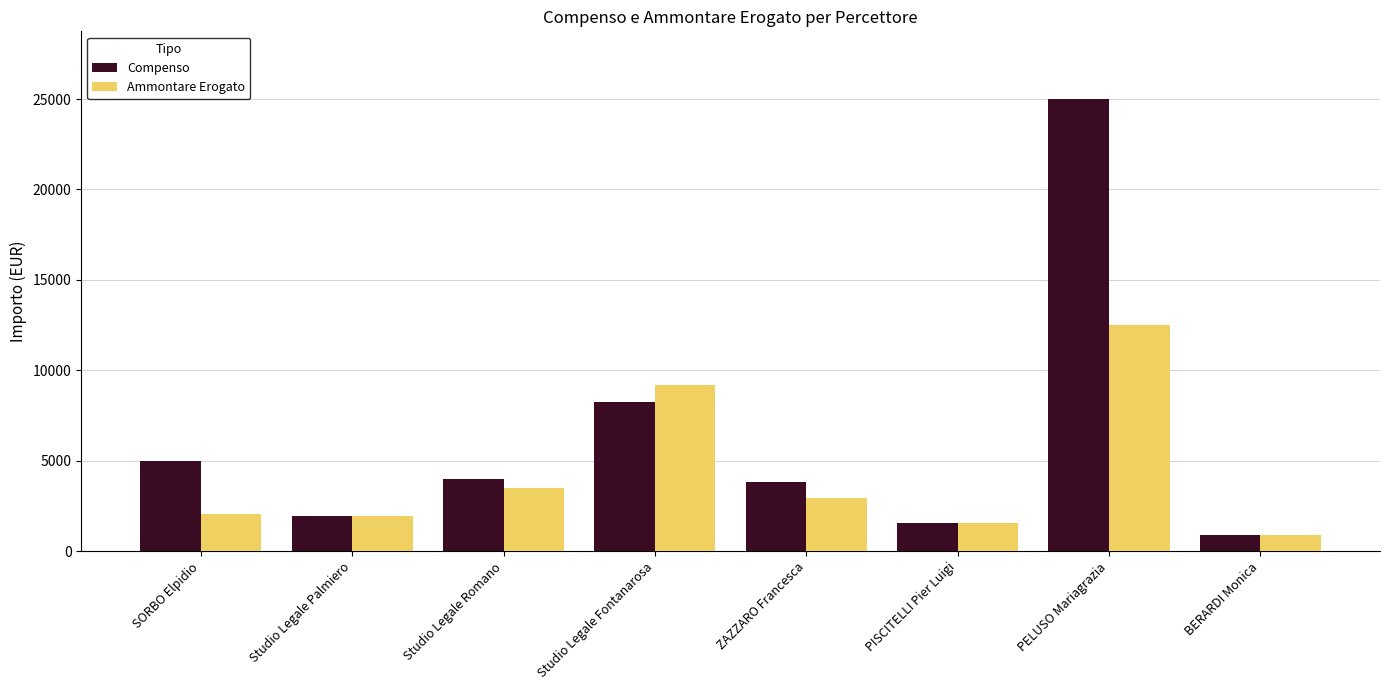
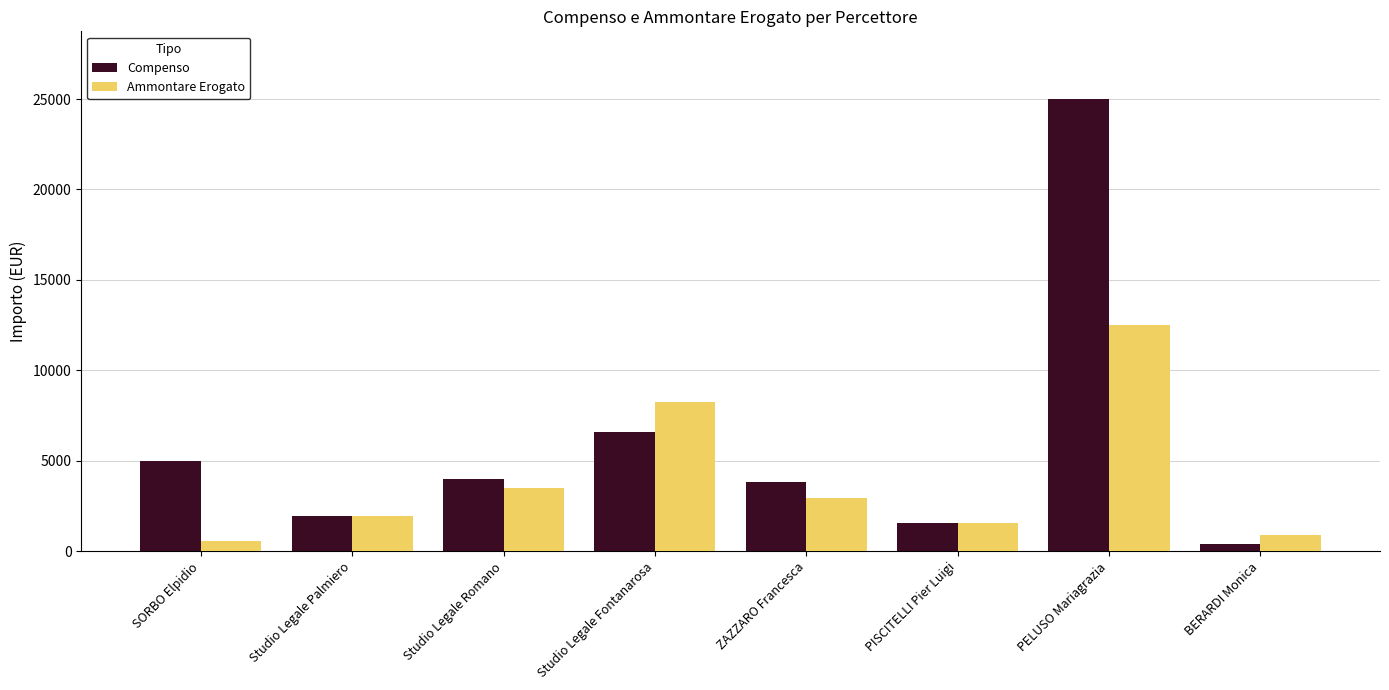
  {
    "Compenso": {
      "SORBO Elpidio": 5000,
      "Studio Legale Palmiero": 1900,
      "Studio Legale Romano": 4000,
-     "Studio Legale Fontanarosa": 8300,
+     "Studio Legale Fontanarosa": 6600,
      "ZAZZARO Francesca": 3800,
      "PISCITELLI Pier Luigi": 1500,
      "PELUSO Mariagrazia": 25000,
-     "BERARDI Monica": 900
+     "BERARDI Monica": 400
    },
    "Ammontare Erogato": {
-     "SORBO Elpidio": 2100,
+     "SORBO Elpidio": 500,
      "Studio Legale Palmiero": 1900,
      "Studio Legale Romano": 3500,
-     "Studio Legale Fontanarosa": 9200,
+     "Studio Legale Fontanarosa": 8300,
      "ZAZZARO Francesca": 3000,
      "PISCITELLI Pier Luigi": 1500,
      "PELUSO Mariagrazia": 12500,
      "BERARDI Monica": 900
    }
  }
